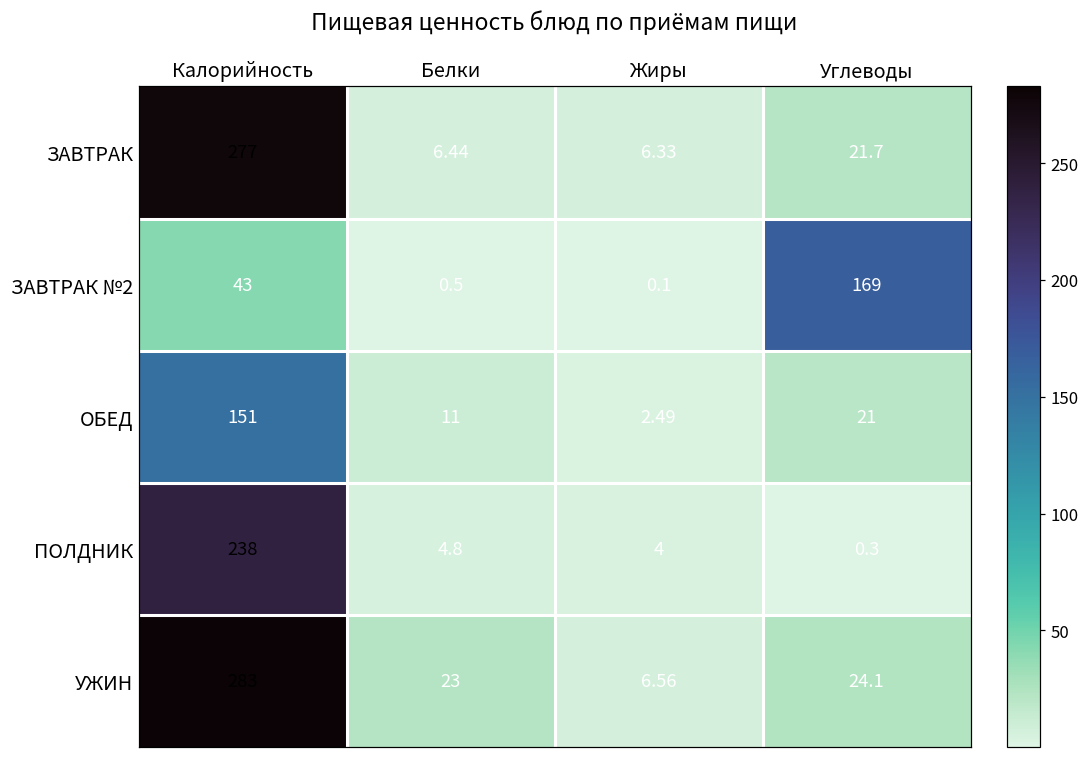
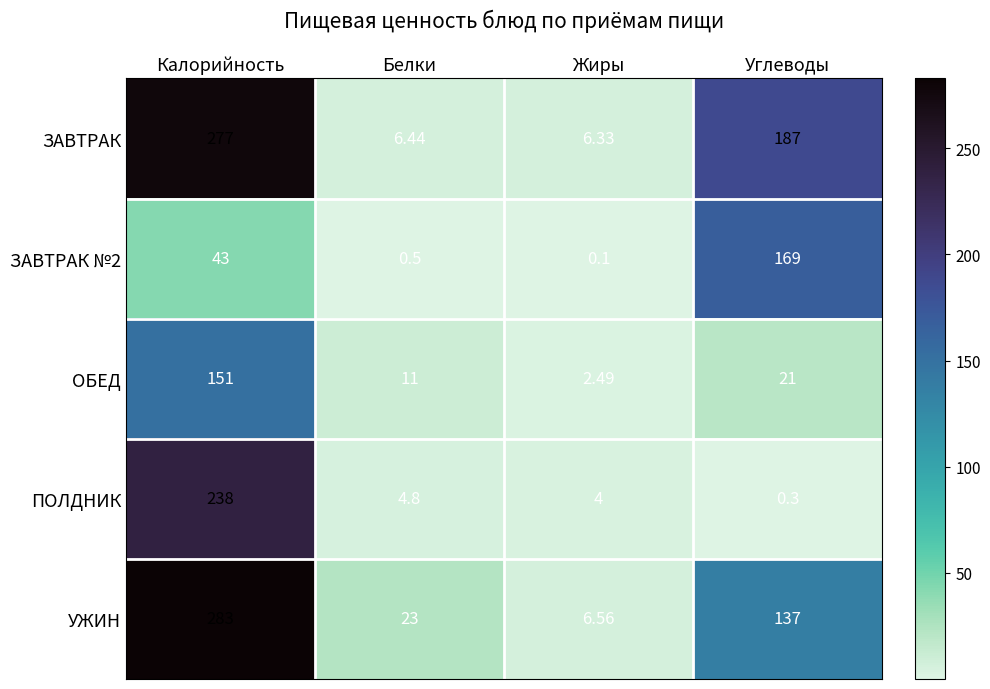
  {
    "ЗАВТРАК": {
-     "Углеводы": 21.7
+     "Углеводы": 187
    },
    "ЗАВТРАК №2": {
      "Калорийность": 43,
      "Углеводы": 169
    },
    "ОБЕД": {
      "Калорийность": 151,
      "Белки": 11,
      "Углеводы": 21
    },
    "ПОЛДНИК": {
      "Калорийность": 238
    },
    "УЖИН": {
      "Белки": 23,
-     "Углеводы": 24.1
+     "Углеводы": 137
    }
  }
